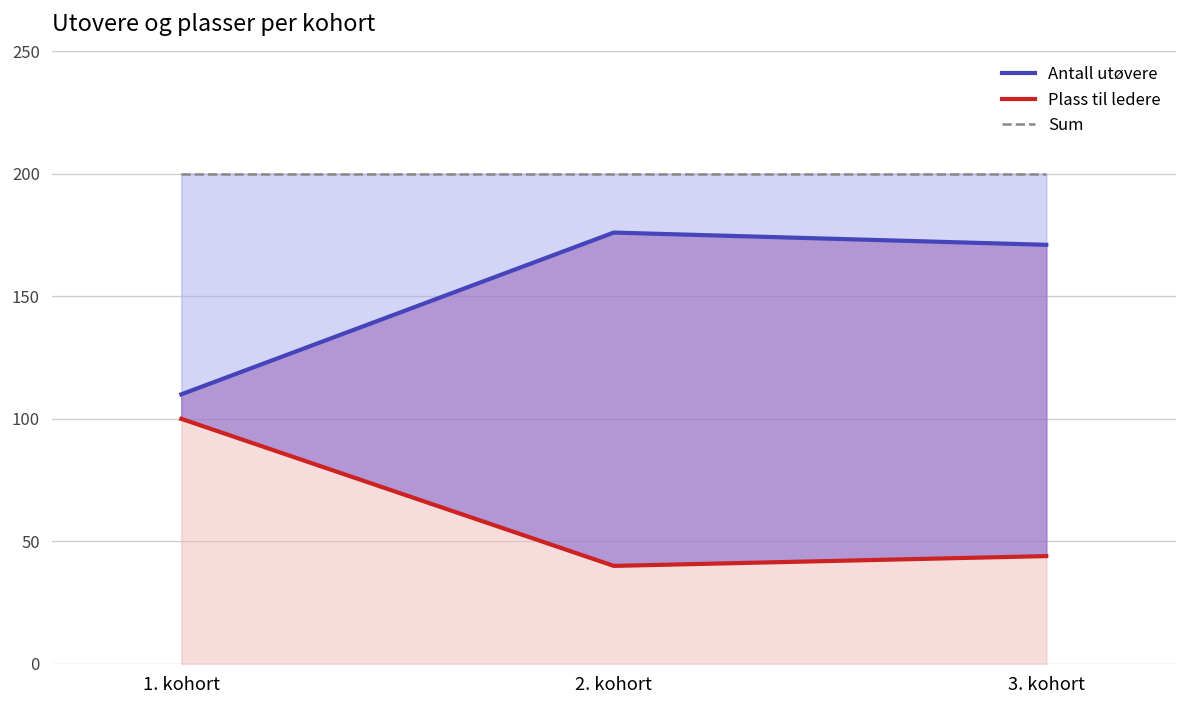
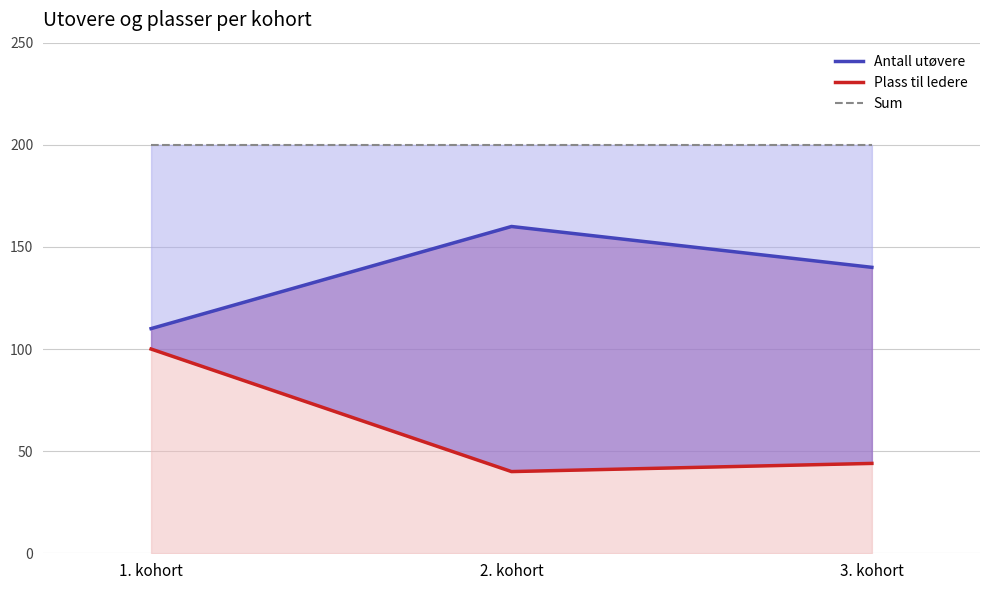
  {
    "Antall utøvere": {
      "1. kohort": 110,
-     "2. kohort": 176,
-     "3. kohort": 171
+     "2. kohort": 160,
+     "3. kohort": 140
    },
    "Plass til ledere": {
      "1. kohort": 100,
      "2. kohort": 40,
      "3. kohort": 44
    },
    "Sum": {
      "1. kohort": 200,
      "2. kohort": 200,
      "3. kohort": 200
    }
  }
